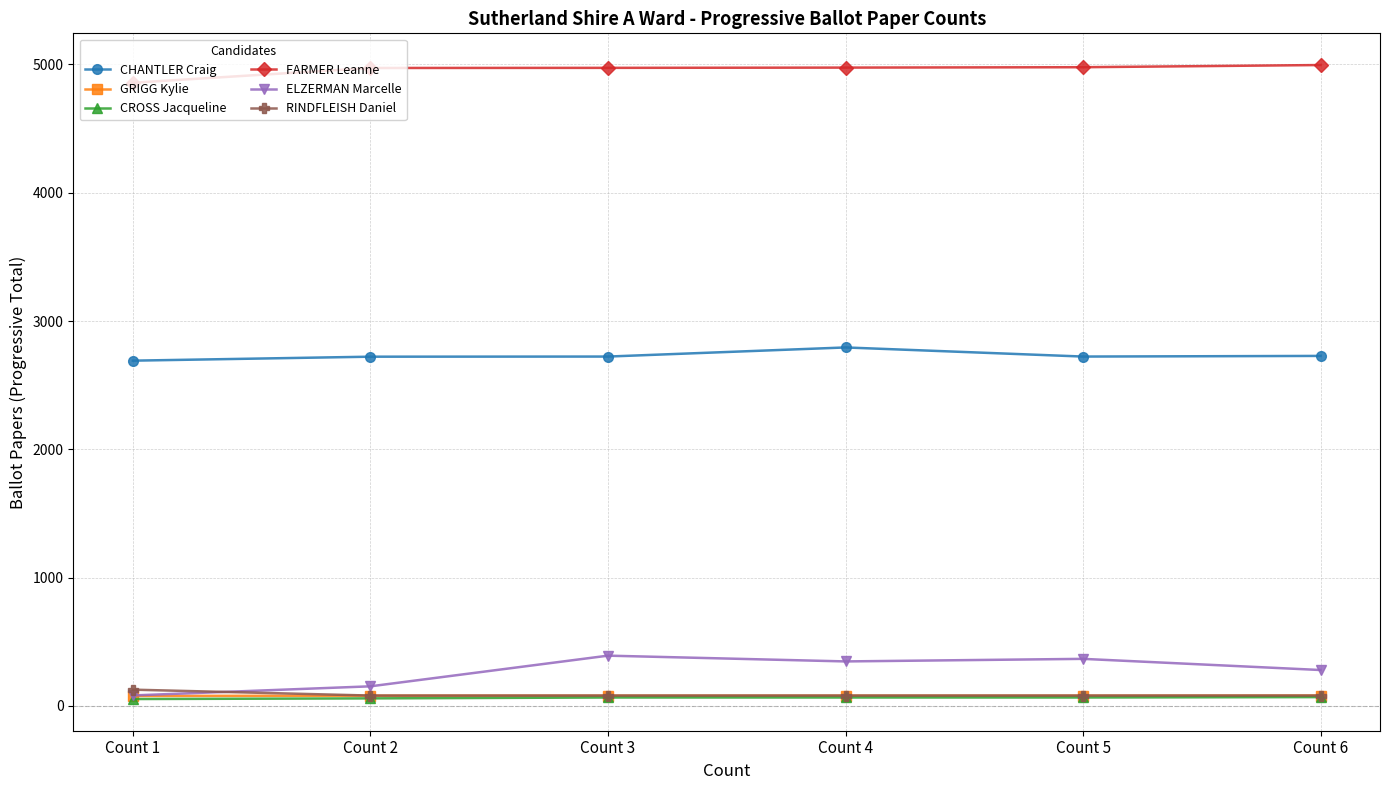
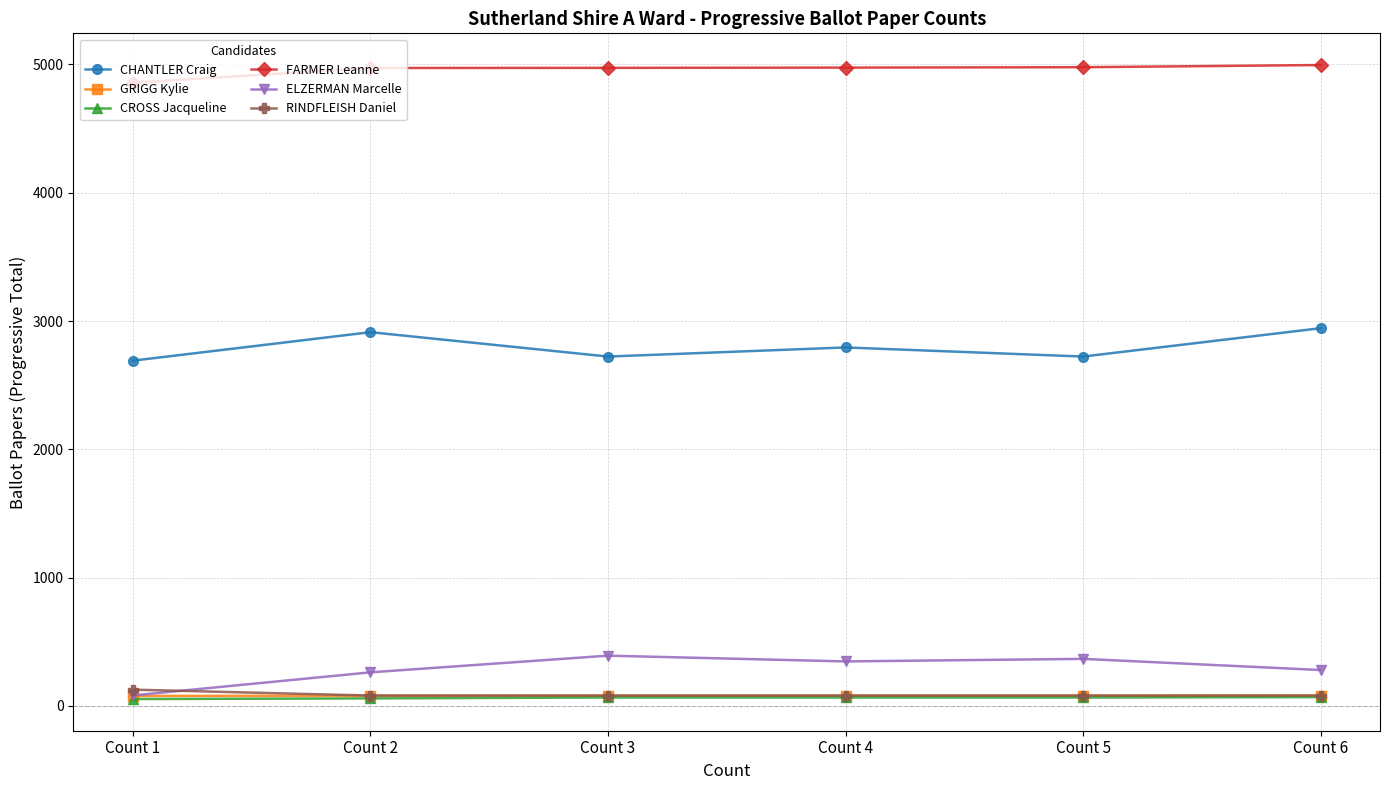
  {
    "CHANTLER Craig": {
      "Count 1": 2690,
-     "Count 2": 2720,
+     "Count 2": 2910,
      "Count 3": 2720,
      "Count 4": 2790,
      "Count 5": 2720,
-     "Count 6": 2730
+     "Count 6": 2940
    },
    "CROSS Jacqueline": {
      "Count 1": 50,
      "Count 2": 60
    },
    "FARMER Leanne": {
      "Count 3": 4970,
      "Count 4": 4980,
      "Count 5": 4980,
      "Count 6": 5000
    },
    "ELZERMAN Marcelle": {
-     "Count 2": 150,
+     "Count 2": 260,
      "Count 3": 390,
      "Count 4": 350,
      "Count 5": 370,
      "Count 6": 280
    },
    "RINDFLEISH Daniel": {
      "Count 1": 130
    }
  }
